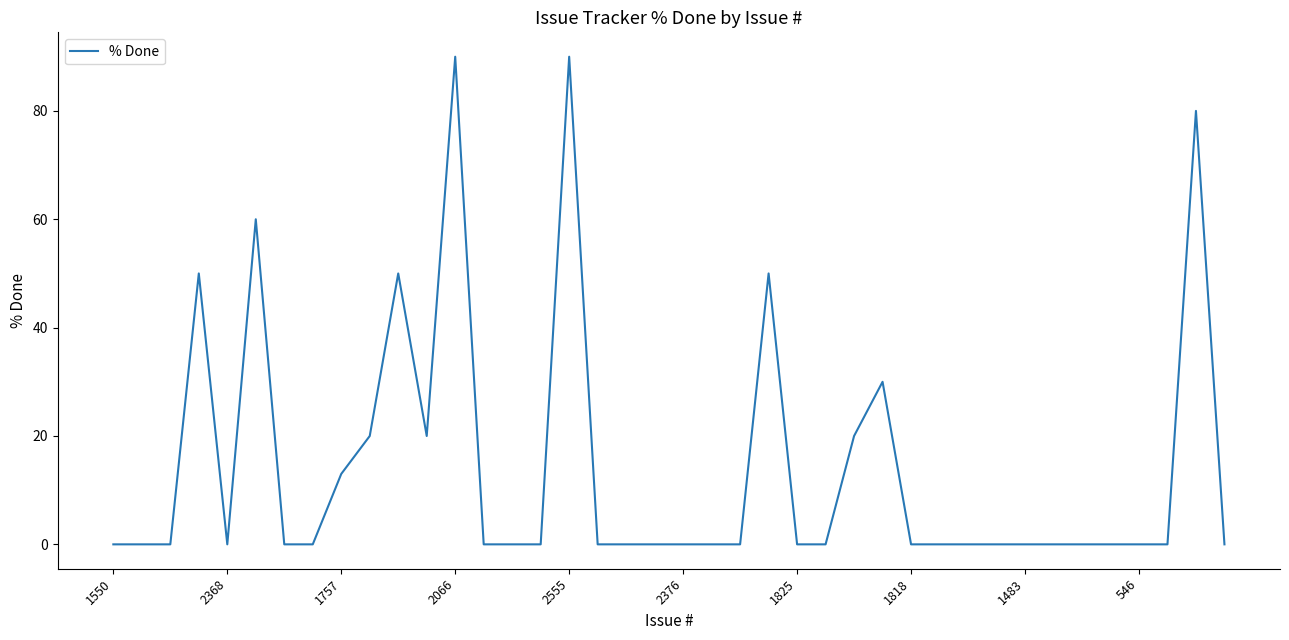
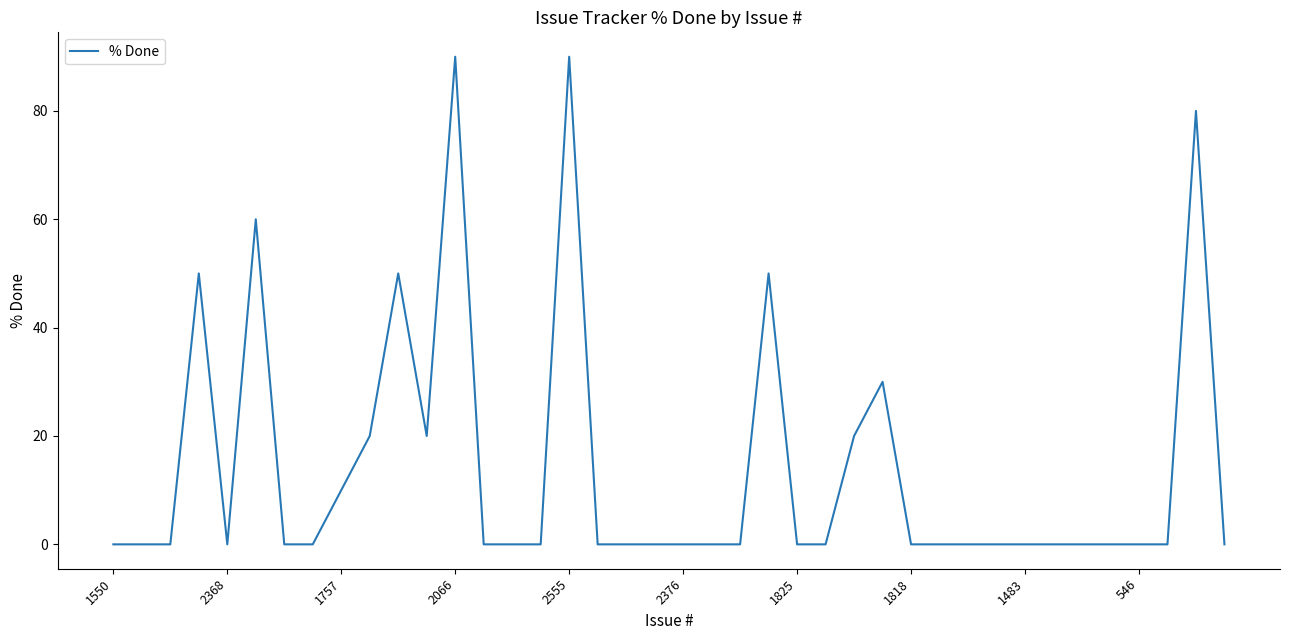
  {
    "1550": 0,
    "2368": 0,
-   "1757": 13,
+   "1757": 10,
    "2066": 90,
    "2555": 90,
    "2376": 0,
    "1825": 0,
    "1818": 0,
    "1483": 0,
    "546": 0
  }
